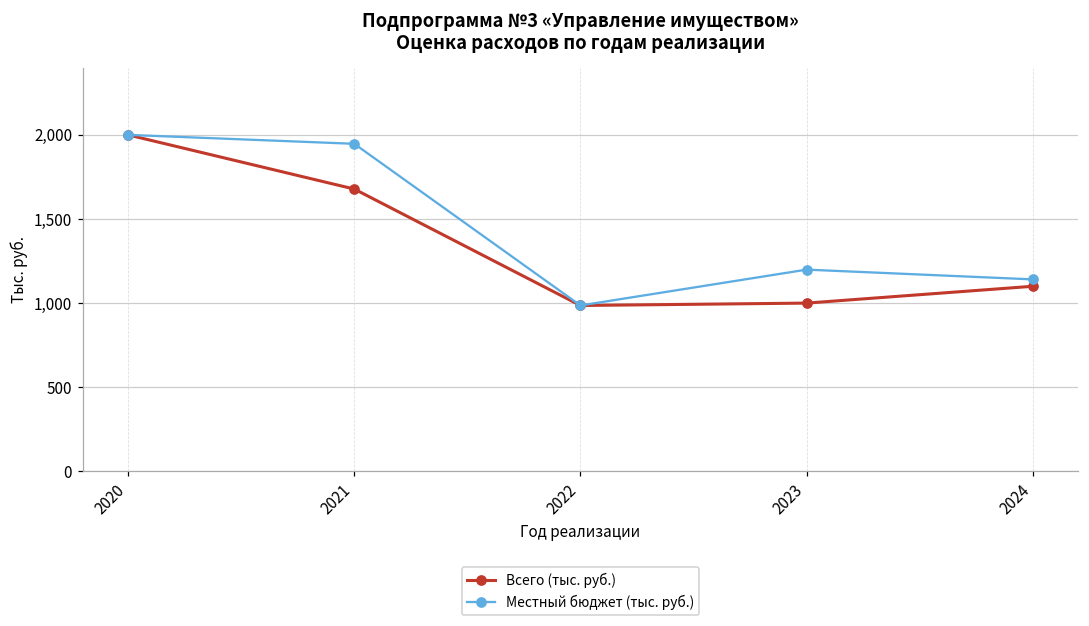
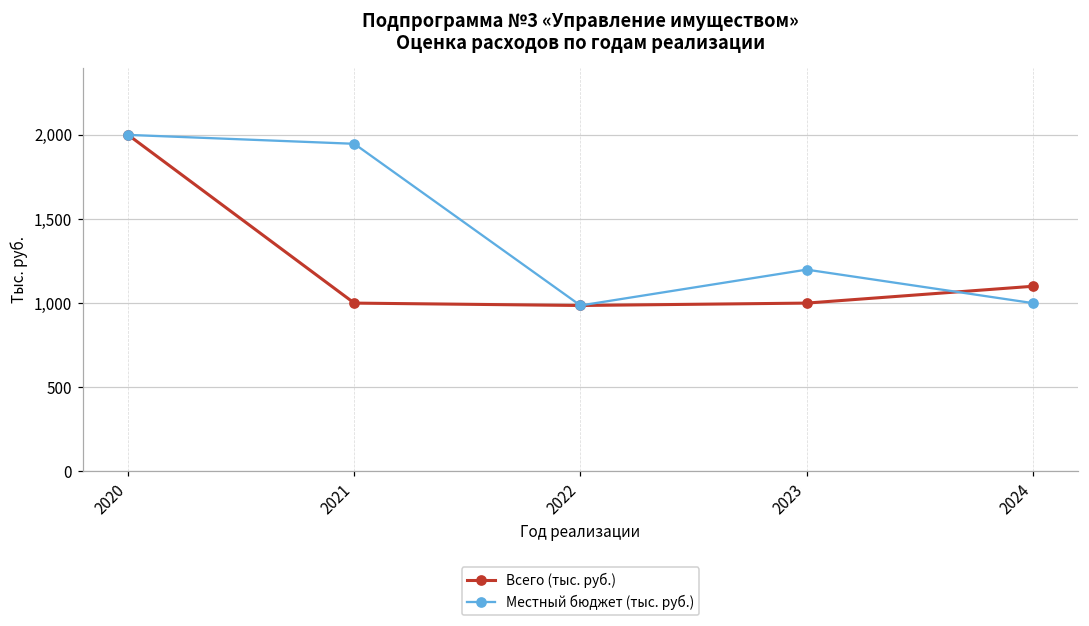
  {
    "Всего (тыс. руб.)": {
-     "2021": "1,680",
+     "2021": "1,000",
      "2023": "1,000",
      "2024": "1,100"
    },
    "Местный бюджет (тыс. руб.)": {
      "2021": "1,950",
      "2023": "1,200",
-     "2024": "1,140"
+     "2024": "1,000"
    }
  }
